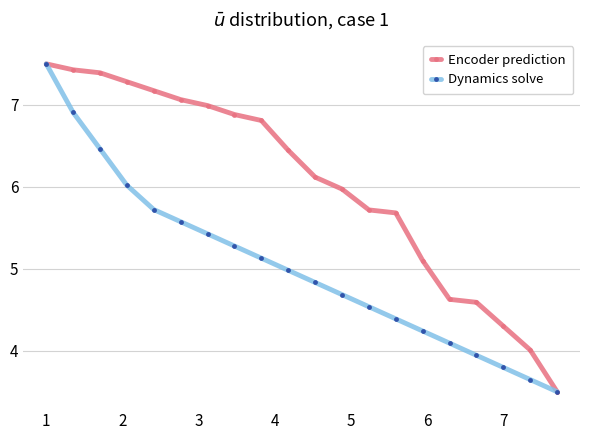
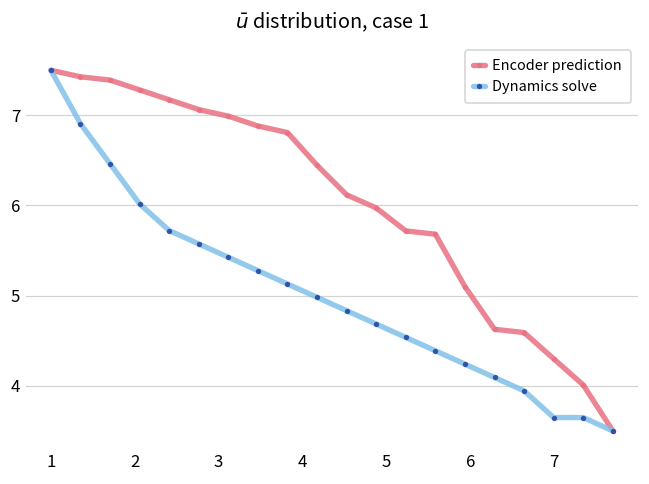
  {
    "Encoder prediction": {
      "7": 4.3
    },
    "Dynamics solve": {
-     "7": 3.8
+     "7": 3.6
    }
  }
